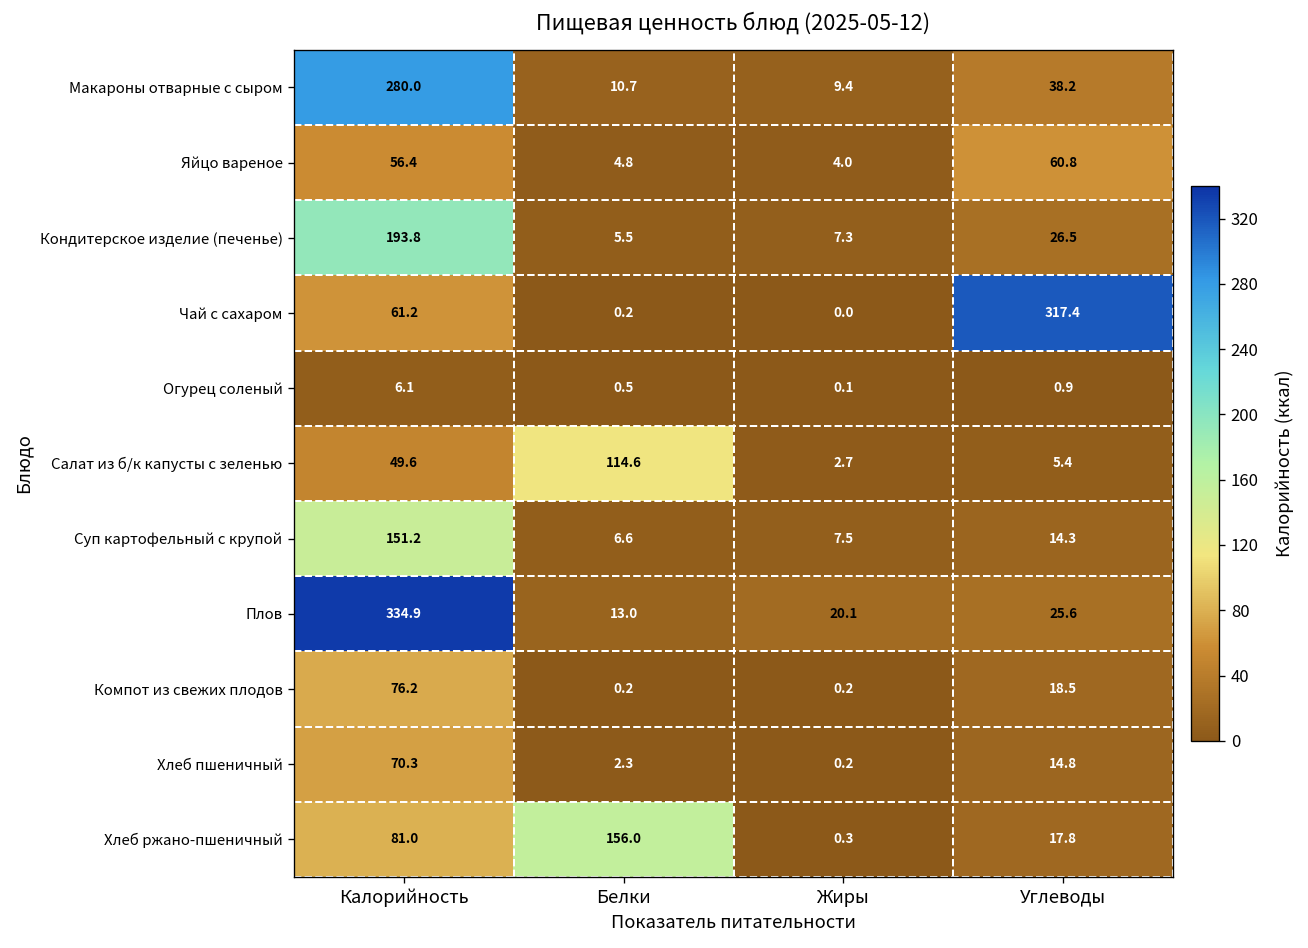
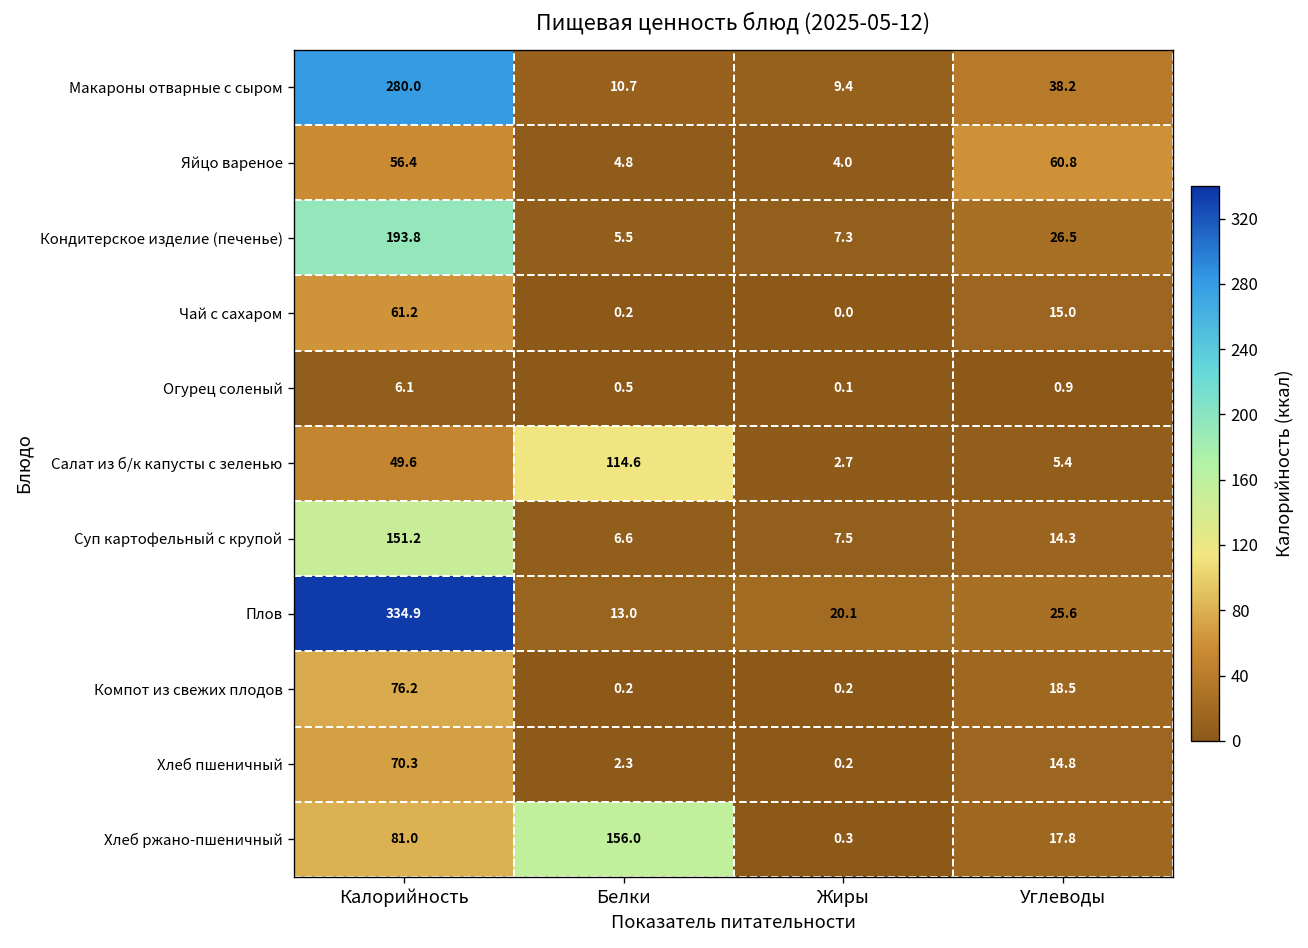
  {
    "Макароны отварные с сыром": {
      "Калорийность": 280.0,
      "Белки": 10.7,
      "Жиры": 9.4,
      "Углеводы": 38.2
    },
    "Яйцо вареное": {
      "Калорийность": 56.4,
      "Белки": 4.8,
      "Жиры": 4.0,
      "Углеводы": 60.8
    },
    "Кондитерское изделие (печенье)": {
      "Калорийность": 193.8,
      "Белки": 5.5,
      "Жиры": 7.3,
      "Углеводы": 26.5
    },
    "Чай с сахаром": {
      "Калорийность": 61.2,
      "Белки": 0.2,
      "Жиры": 0.0,
-     "Углеводы": 317.4
+     "Углеводы": 15.0
    },
    "Огурец соленый": {
      "Калорийность": 6.1,
      "Белки": 0.5,
      "Жиры": 0.1,
      "Углеводы": 0.9
    },
    "Салат из б/к капусты с зеленью": {
      "Калорийность": 49.6,
      "Белки": 114.6,
      "Жиры": 2.7,
      "Углеводы": 5.4
    },
    "Суп картофельный с крупой": {
      "Калорийность": 151.2,
      "Белки": 6.6,
      "Жиры": 7.5,
      "Углеводы": 14.3
    },
    "Плов": {
      "Калорийность": 334.9,
      "Белки": 13.0,
      "Жиры": 20.1,
      "Углеводы": 25.6
    },
    "Компот из свежих плодов": {
      "Калорийность": 76.2,
      "Белки": 0.2,
      "Жиры": 0.2,
      "Углеводы": 18.5
    },
    "Хлеб пшеничный": {
      "Калорийность": 70.3,
      "Белки": 2.3,
      "Жиры": 0.2,
      "Углеводы": 14.8
    },
    "Хлеб ржано-пшеничный": {
      "Калорийность": 81.0,
      "Белки": 156.0,
      "Жиры": 0.3,
      "Углеводы": 17.8
    }
  }
